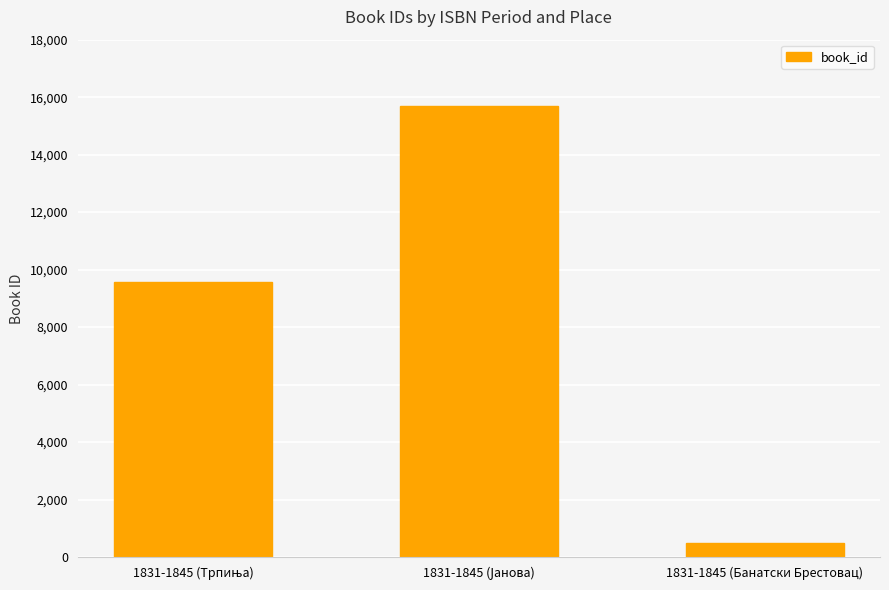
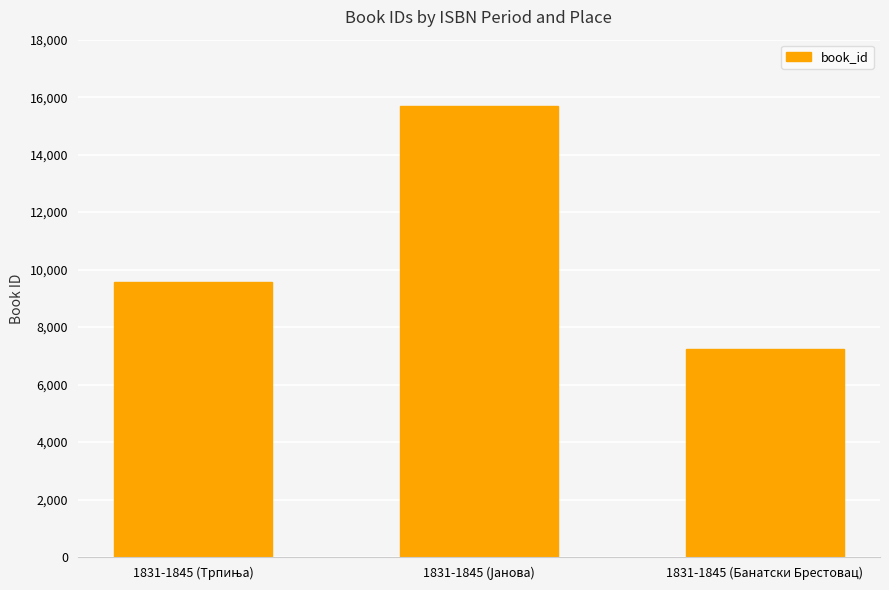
  {
    "1831-1845 (Трпиња)": "9,600",
    "1831-1845 (Јанова)": "15,700",
-   "1831-1845 (Банатски Брестовац)": "500"
+   "1831-1845 (Банатски Брестовац)": "7,200"
  }
